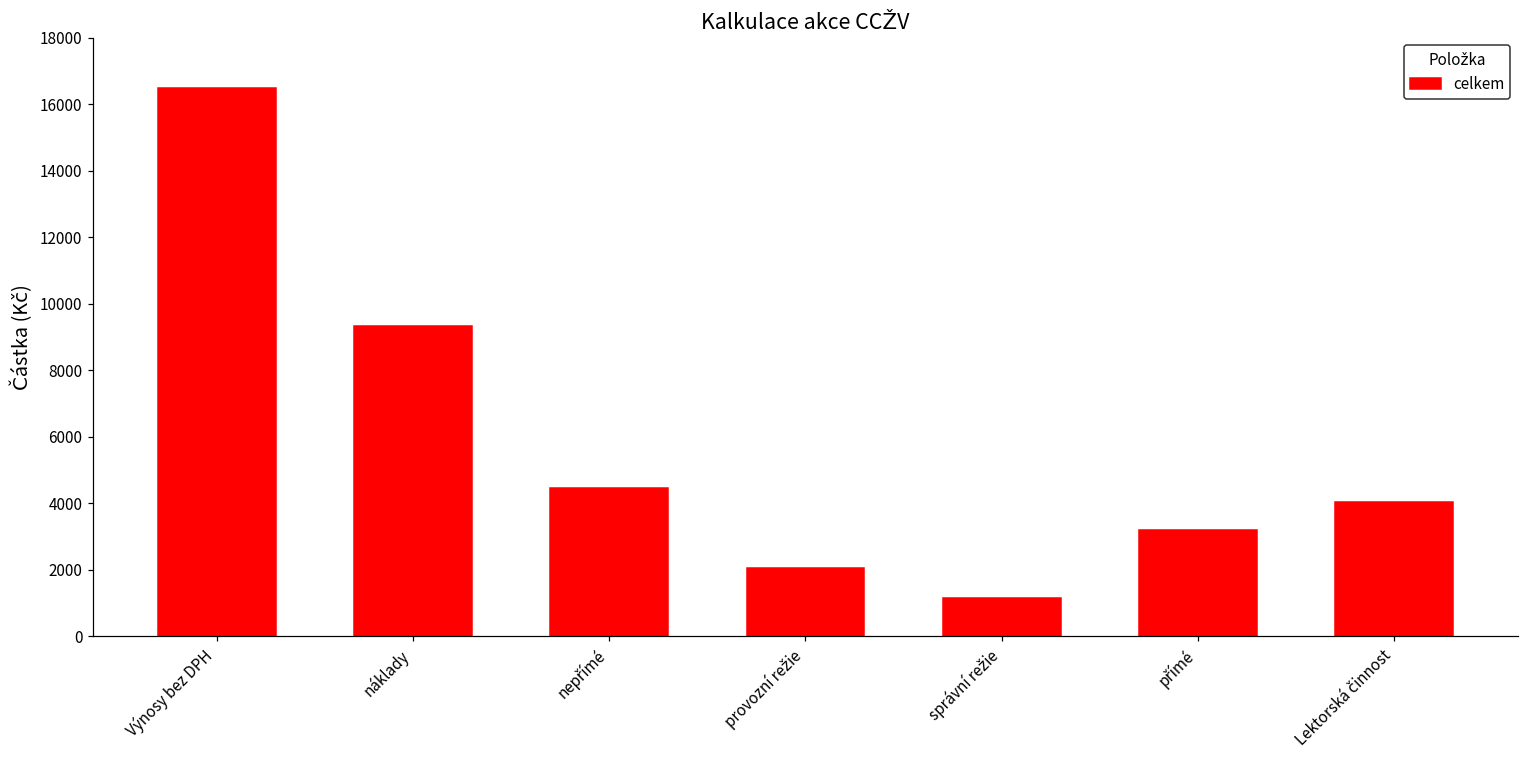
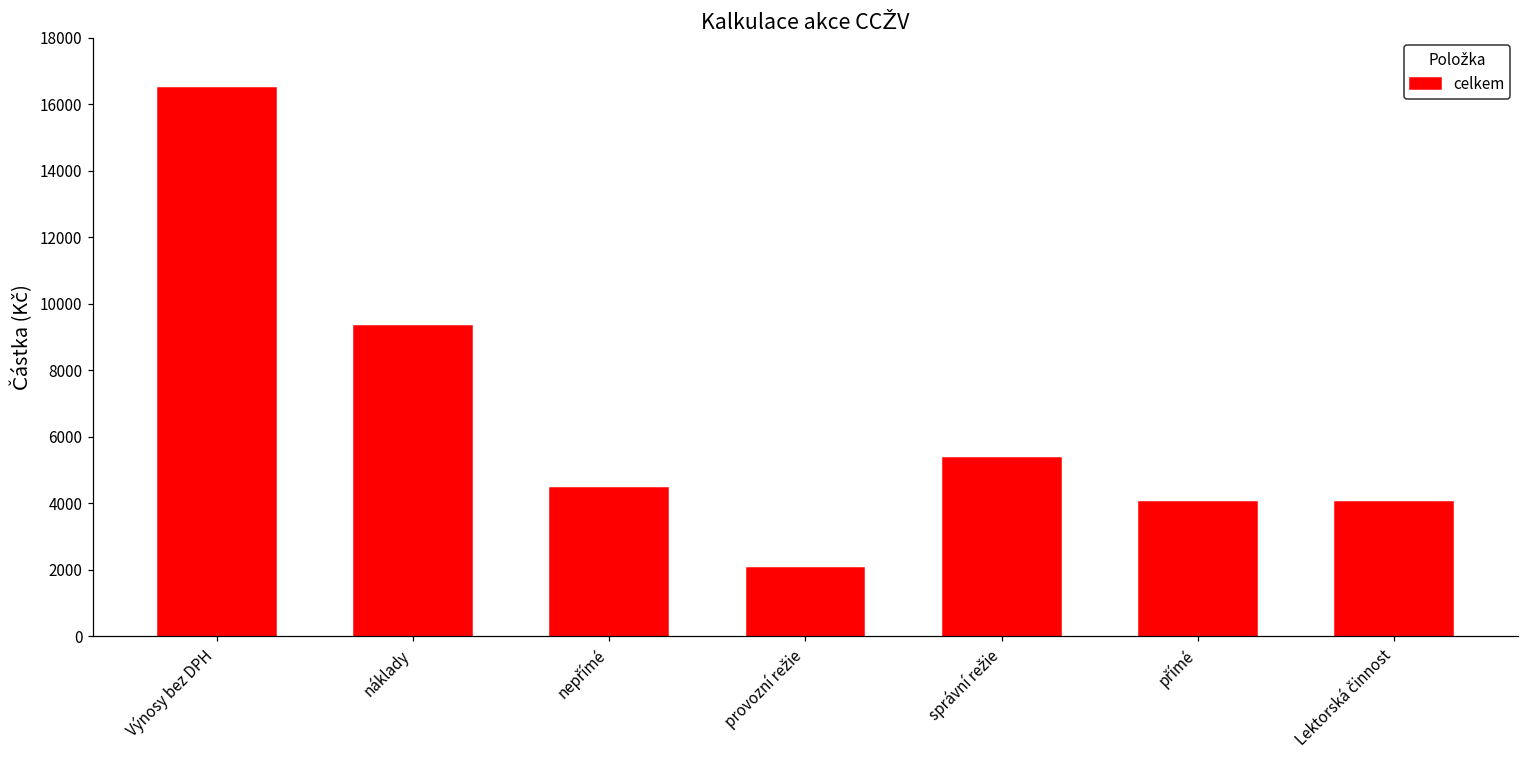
  {
    "Výnosy bez DPH": 16500,
    "náklady": 9300,
    "nepřímé": 4500,
    "provozní režie": 2100,
-   "správní režie": 1200,
-   "přímé": 3200,
+   "správní režie": 5400,
+   "přímé": 4100,
    "Lektorská činnost": 4100
  }
